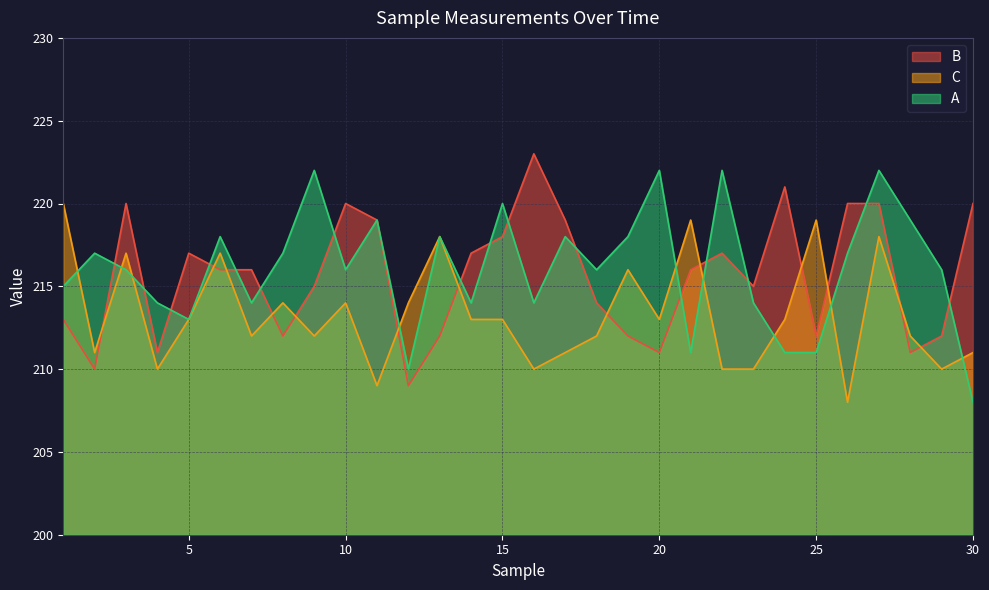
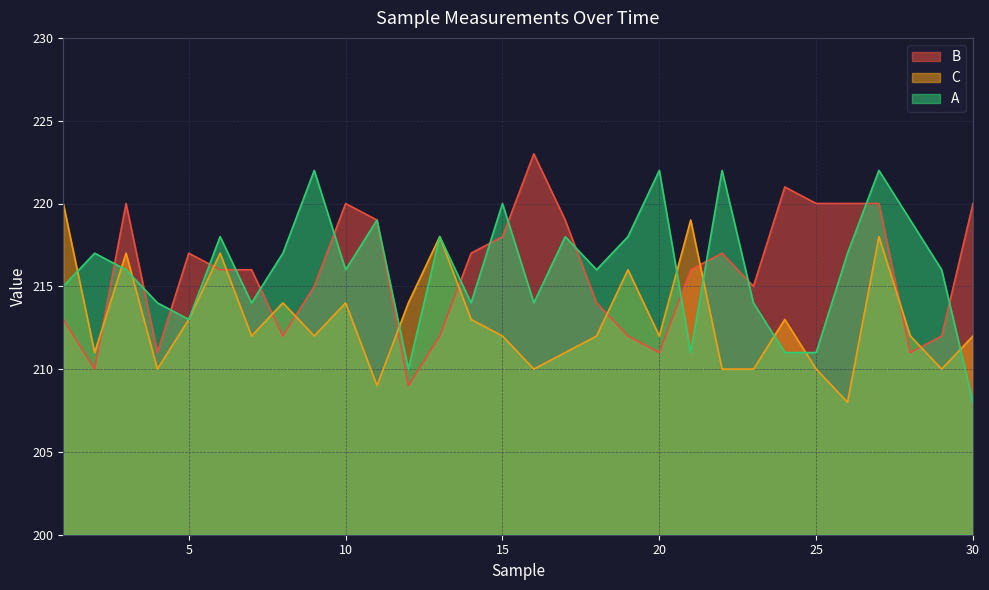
  {
    "B": {
      "5": 217,
      "10": 220,
      "15": 218,
      "20": 211,
-     "25": 212,
+     "25": 220,
      "30": 220
    },
    "C": {
      "10": 214,
-     "15": 213,
-     "20": 213,
-     "25": 219,
-     "30": 211
+     "15": 212,
+     "20": 212,
+     "25": 210,
+     "30": 212
    },
    "A": {
      "10": 216,
      "15": 220,
      "20": 222,
      "25": 211,
      "30": 208
    }
  }
